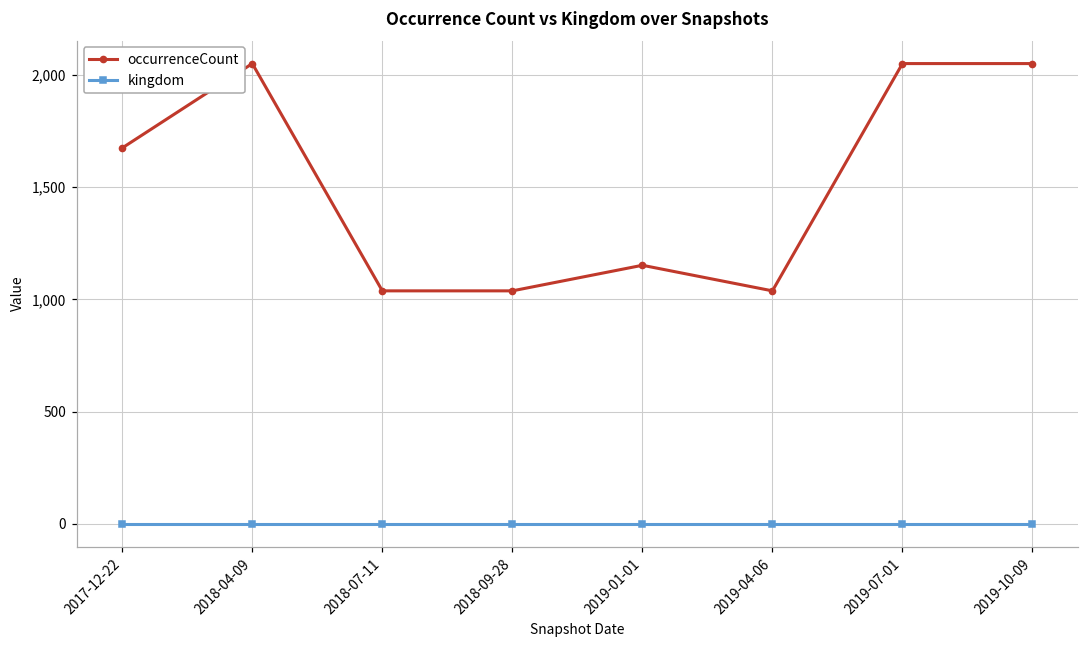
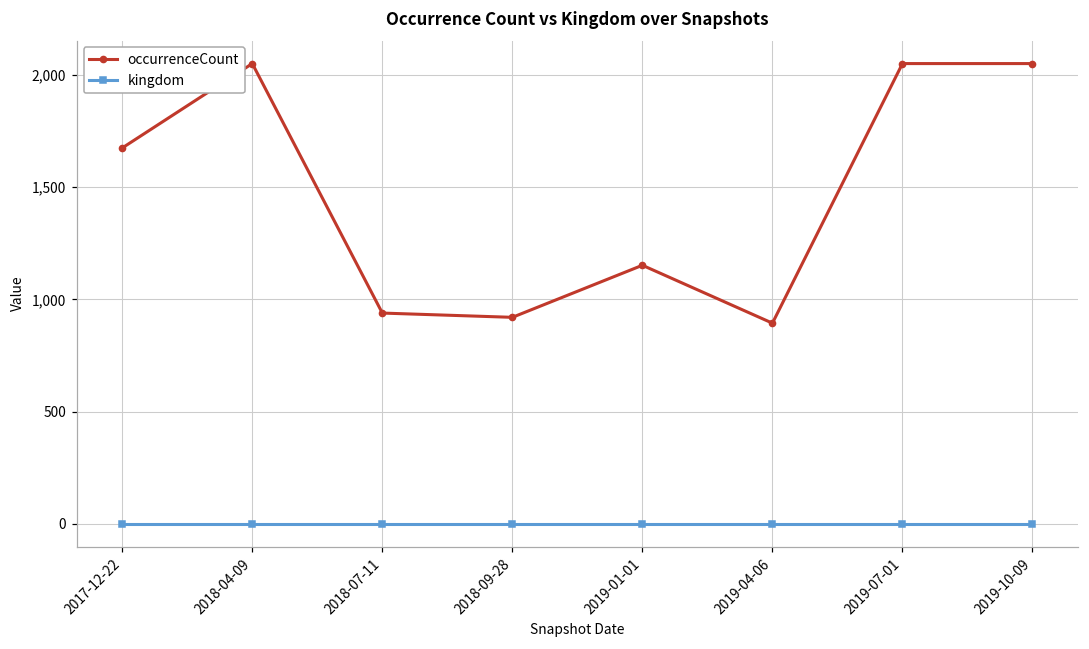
  {
    "occurrenceCount": {
      "2017-12-22": "1,680",
      "2018-04-09": "2,050",
-     "2018-07-11": "1,040",
-     "2018-09-28": "1,040",
+     "2018-07-11": "940",
+     "2018-09-28": "920",
      "2019-01-01": "1,150",
-     "2019-04-06": "1,040",
+     "2019-04-06": "890",
      "2019-07-01": "2,050",
      "2019-10-09": "2,050"
    },
    "kingdom": {
      "2017-12-22": "0",
      "2018-04-09": "0",
      "2018-07-11": "0",
      "2018-09-28": "0",
      "2019-01-01": "0",
      "2019-04-06": "0",
      "2019-07-01": "0",
      "2019-10-09": "0"
    }
  }
